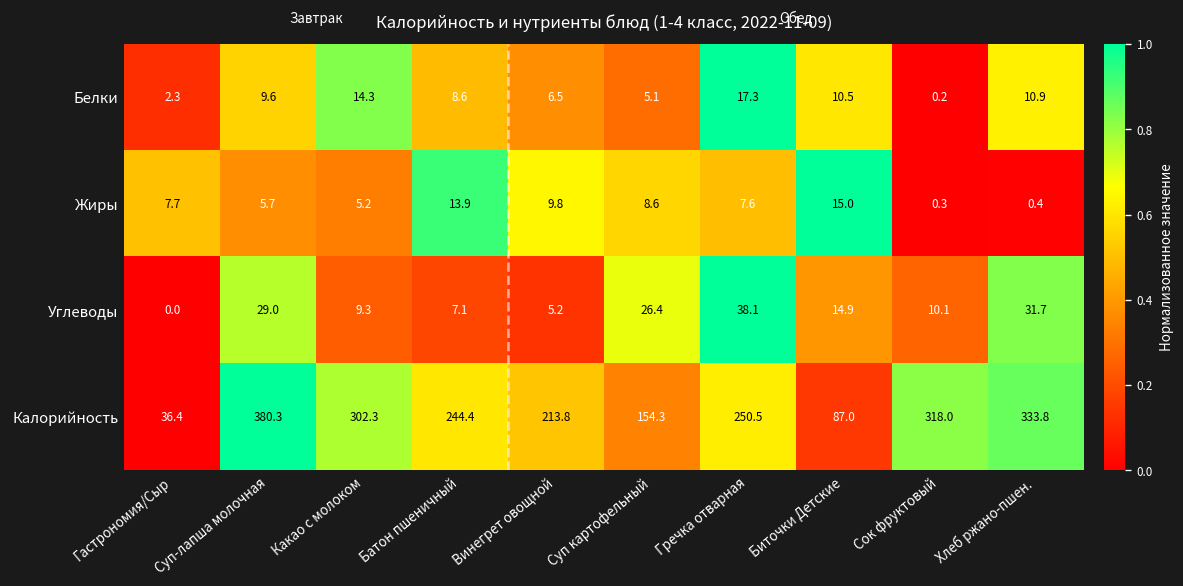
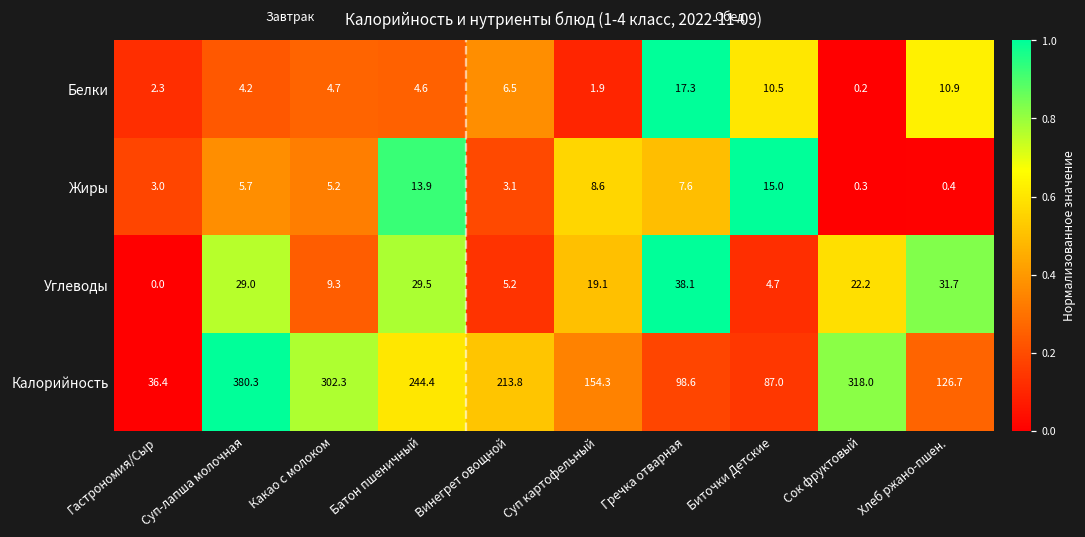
  {
    "Белки": {
      "Гастрономия/Сыр": 2.3,
-     "Суп-лапша молочная": 9.6,
-     "Какао с молоком": 14.3,
-     "Батон пшеничный": 8.6,
+     "Суп-лапша молочная": 4.2,
+     "Какао с молоком": 4.7,
+     "Батон пшеничный": 4.6,
      "Винегрет овощной": 6.5,
-     "Суп картофельный": 5.1,
+     "Суп картофельный": 1.9,
      "Гречка отварная": 17.3,
      "Биточки Детские": 10.5,
      "Сок фруктовый": 0.2,
      "Хлеб ржано-пшен.": 10.9
    },
    "Жиры": {
-     "Гастрономия/Сыр": 7.7,
+     "Гастрономия/Сыр": 3.0,
      "Суп-лапша молочная": 5.7,
      "Какао с молоком": 5.2,
      "Батон пшеничный": 13.9,
-     "Винегрет овощной": 9.8,
+     "Винегрет овощной": 3.1,
      "Суп картофельный": 8.6,
      "Гречка отварная": 7.6,
      "Биточки Детские": 15.0,
      "Сок фруктовый": 0.3,
      "Хлеб ржано-пшен.": 0.4
    },
    "Углеводы": {
      "Гастрономия/Сыр": 0.0,
      "Суп-лапша молочная": 29.0,
      "Какао с молоком": 9.3,
-     "Батон пшеничный": 7.1,
+     "Батон пшеничный": 29.5,
      "Винегрет овощной": 5.2,
-     "Суп картофельный": 26.4,
+     "Суп картофельный": 19.1,
      "Гречка отварная": 38.1,
-     "Биточки Детские": 14.9,
-     "Сок фруктовый": 10.1,
+     "Биточки Детские": 4.7,
+     "Сок фруктовый": 22.2,
      "Хлеб ржано-пшен.": 31.7
    },
    "Калорийность": {
      "Гастрономия/Сыр": 36.4,
      "Суп-лапша молочная": 380.3,
      "Какао с молоком": 302.3,
      "Батон пшеничный": 244.4,
      "Винегрет овощной": 213.8,
      "Суп картофельный": 154.3,
-     "Гречка отварная": 250.5,
+     "Гречка отварная": 98.6,
      "Биточки Детские": 87.0,
      "Сок фруктовый": 318.0,
-     "Хлеб ржано-пшен.": 333.8
+     "Хлеб ржано-пшен.": 126.7
    }
  }
